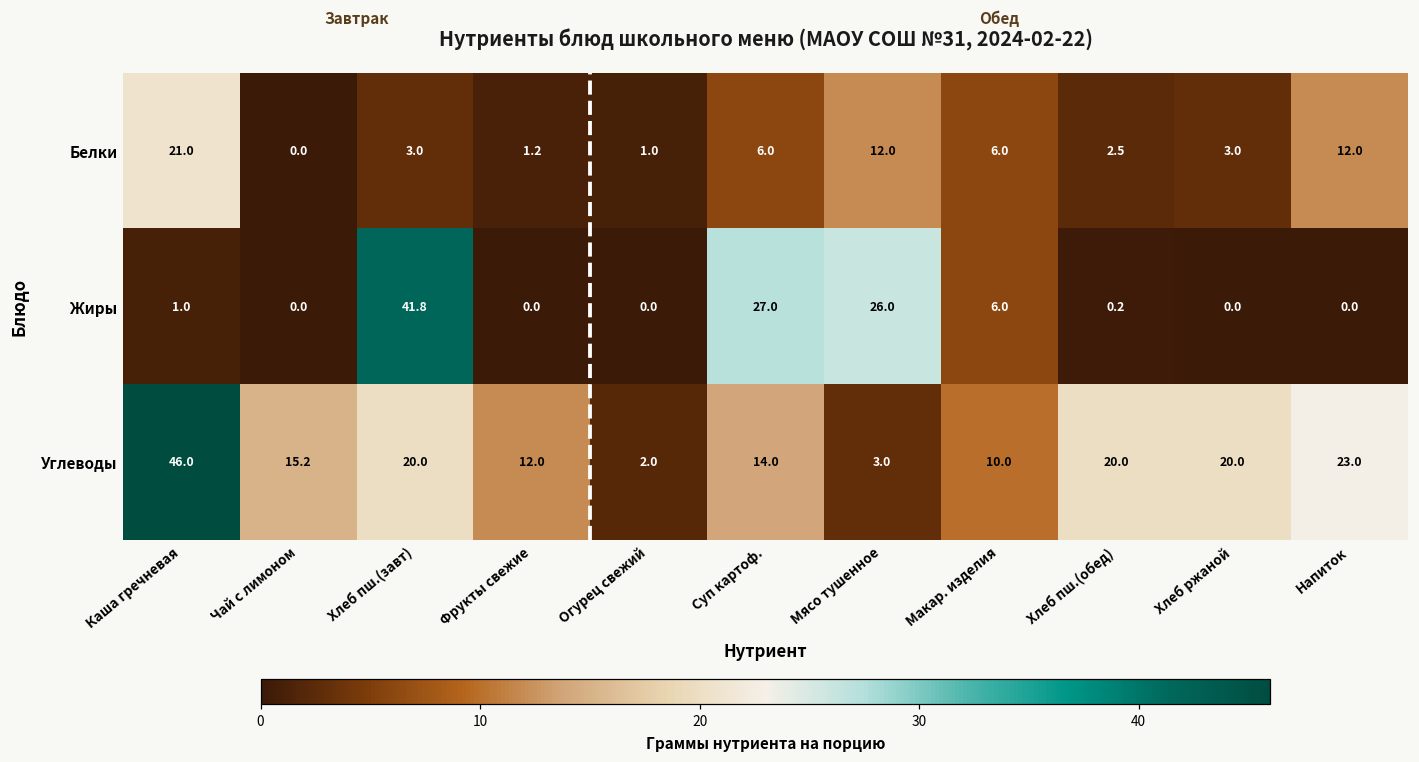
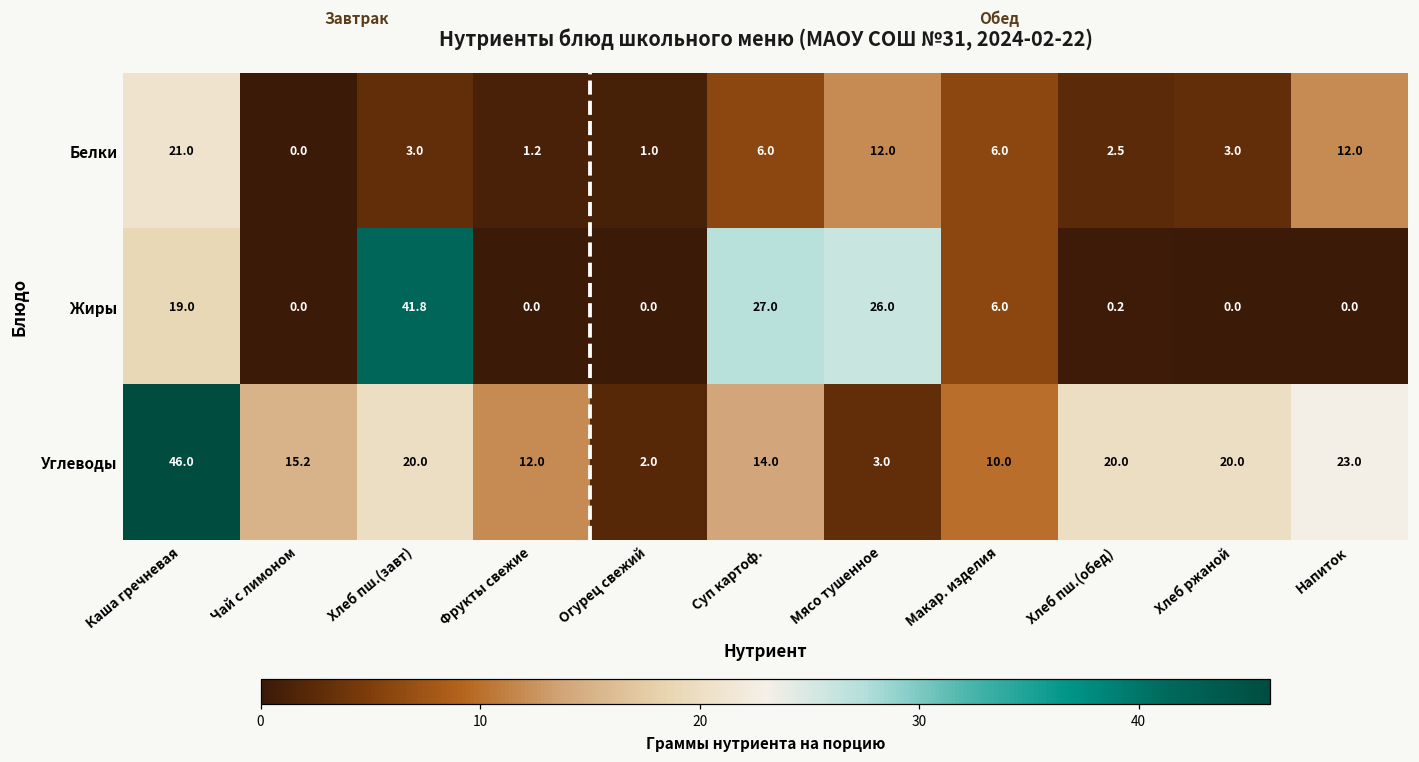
  {
    "Белки": {
      "Каша гречневая": 21.0,
      "Чай с лимоном": 0.0,
      "Хлеб пш.(завт)": 3.0,
      "Фрукты свежие": 1.2,
      "Огурец свежий": 1.0,
      "Суп картоф.": 6.0,
      "Мясо тушенное": 12.0,
      "Макар. изделия": 6.0,
      "Хлеб пш.(обед)": 2.5,
      "Хлеб ржаной": 3.0,
      "Напиток": 12.0
    },
    "Жиры": {
-     "Каша гречневая": 1.0,
+     "Каша гречневая": 19.0,
      "Чай с лимоном": 0.0,
      "Хлеб пш.(завт)": 41.8,
      "Фрукты свежие": 0.0,
      "Огурец свежий": 0.0,
      "Суп картоф.": 27.0,
      "Мясо тушенное": 26.0,
      "Макар. изделия": 6.0,
      "Хлеб пш.(обед)": 0.2,
      "Хлеб ржаной": 0.0,
      "Напиток": 0.0
    },
    "Углеводы": {
      "Каша гречневая": 46.0,
      "Чай с лимоном": 15.2,
      "Хлеб пш.(завт)": 20.0,
      "Фрукты свежие": 12.0,
      "Огурец свежий": 2.0,
      "Суп картоф.": 14.0,
      "Мясо тушенное": 3.0,
      "Макар. изделия": 10.0,
      "Хлеб пш.(обед)": 20.0,
      "Хлеб ржаной": 20.0,
      "Напиток": 23.0
    }
  }
